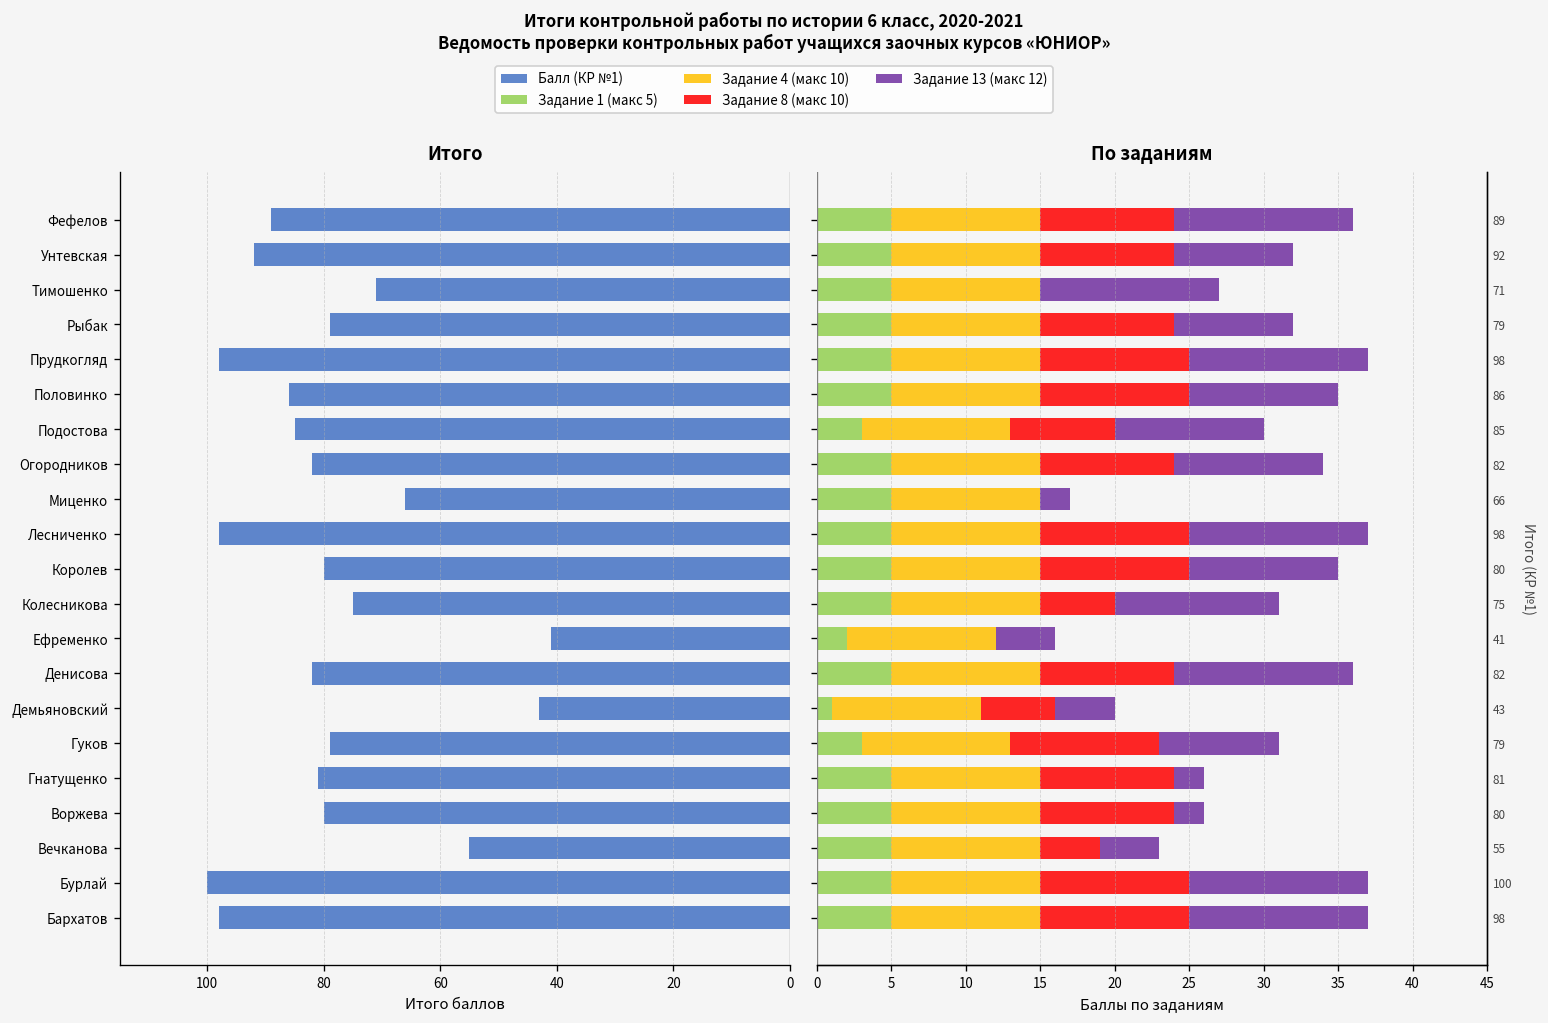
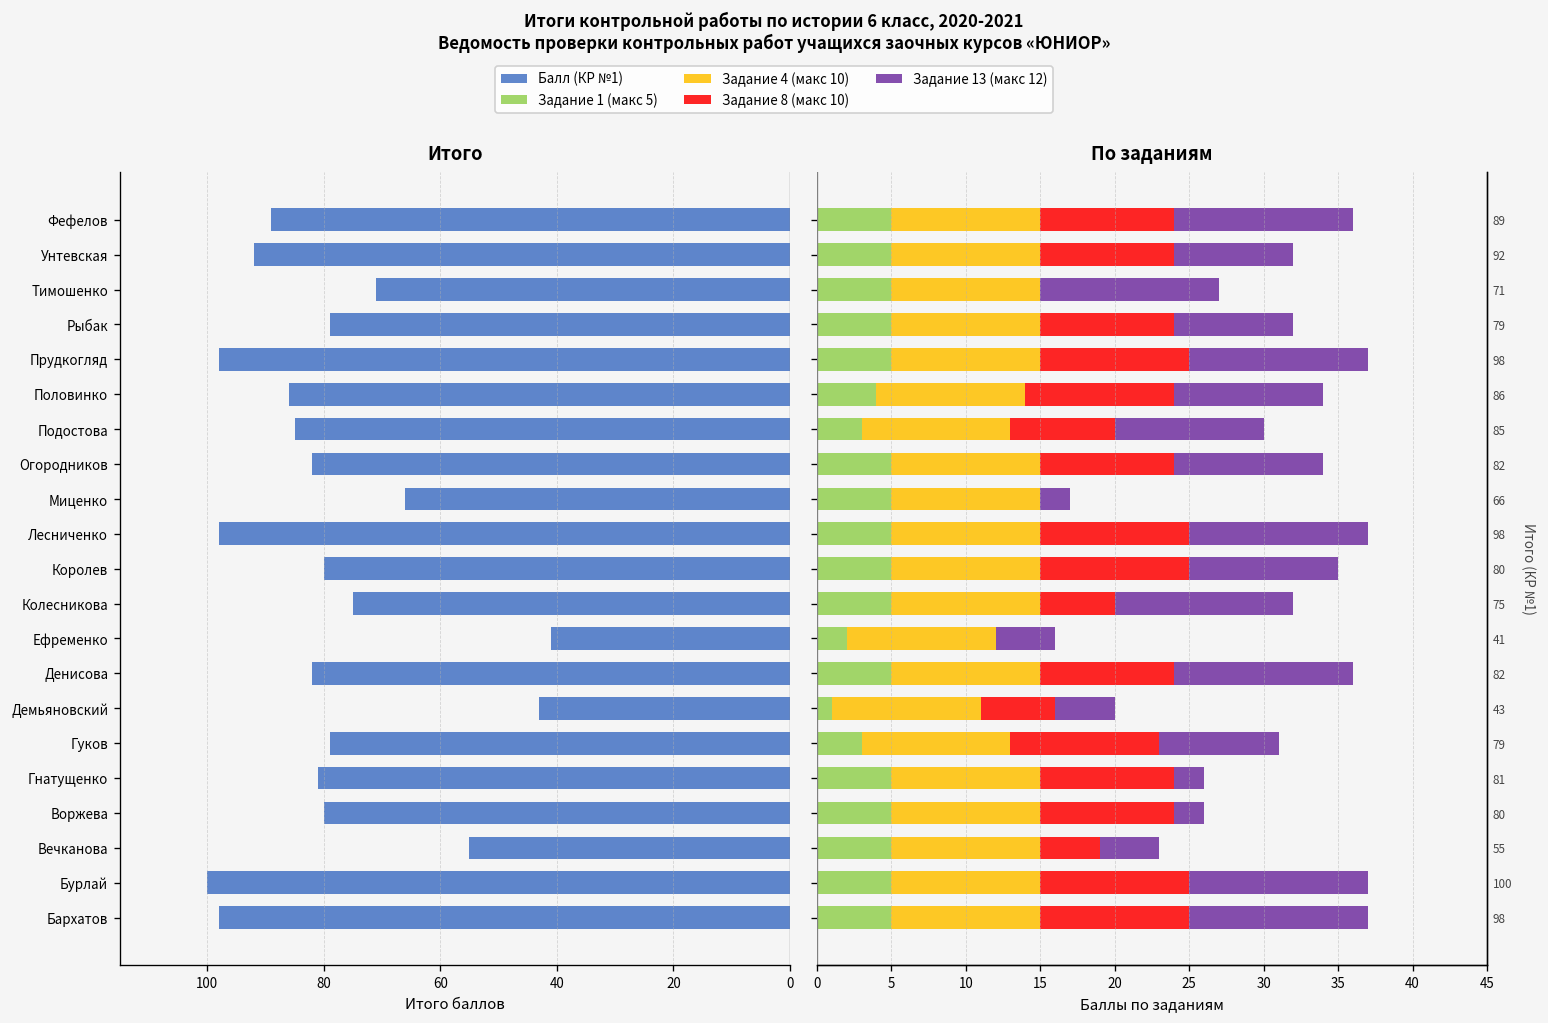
  {
    "Итого": {
      "Фефелов": 89,
      "Унтевская": 92,
      "Тимошенко": 71,
      "Рыбак": 79,
      "Прудкогляд": 98,
      "Половинко": 86,
      "Подостова": 85,
      "Огородников": 82,
      "Миценко": 66,
      "Лесниченко": 98,
      "Королев": 80,
      "Колесникова": 75,
      "Ефременко": 41,
      "Денисова": 82,
      "Демьяновский": 43,
      "Гуков": 79,
      "Гнатущенко": 81,
      "Воржева": 80,
      "Вечканова": 55,
      "Бурлай": 100,
      "Бархатов": 98
    },
    "По заданиям": {
      "Задание 1 (макс 5)": {
        "89": 5,
        "92": 5,
        "71": 5,
-       "86": 5,
+       "86": 4,
        "85": 3,
        "66": 5,
        "75": 5,
        "41": 2,
        "43": 1,
        "81": 5,
        "55": 5,
        "100": 5
      },
      "Задание 4 (макс 10)": {
        "89": 10,
        "92": 10,
        "71": 10,
        "86": 10,
        "85": 10,
        "66": 10,
        "75": 10,
        "41": 10,
        "43": 10,
        "81": 10,
        "55": 10,
        "100": 10
      },
      "Задание 8 (макс 10)": {
        "89": 9,
        "92": 9,
        "71": 0,
        "86": 10,
        "85": 7,
        "66": 0,
        "75": 5,
        "41": 0,
        "43": 5,
        "81": 9,
        "55": 4,
        "100": 10
      },
      "Задание 13 (макс 12)": {
        "89": 12,
        "92": 8,
        "71": 12,
        "86": 10,
        "85": 10,
        "66": 2,
-       "75": 11,
+       "75": 12,
        "41": 4,
        "43": 4,
        "81": 2,
        "55": 4,
        "100": 12
      }
    }
  }
